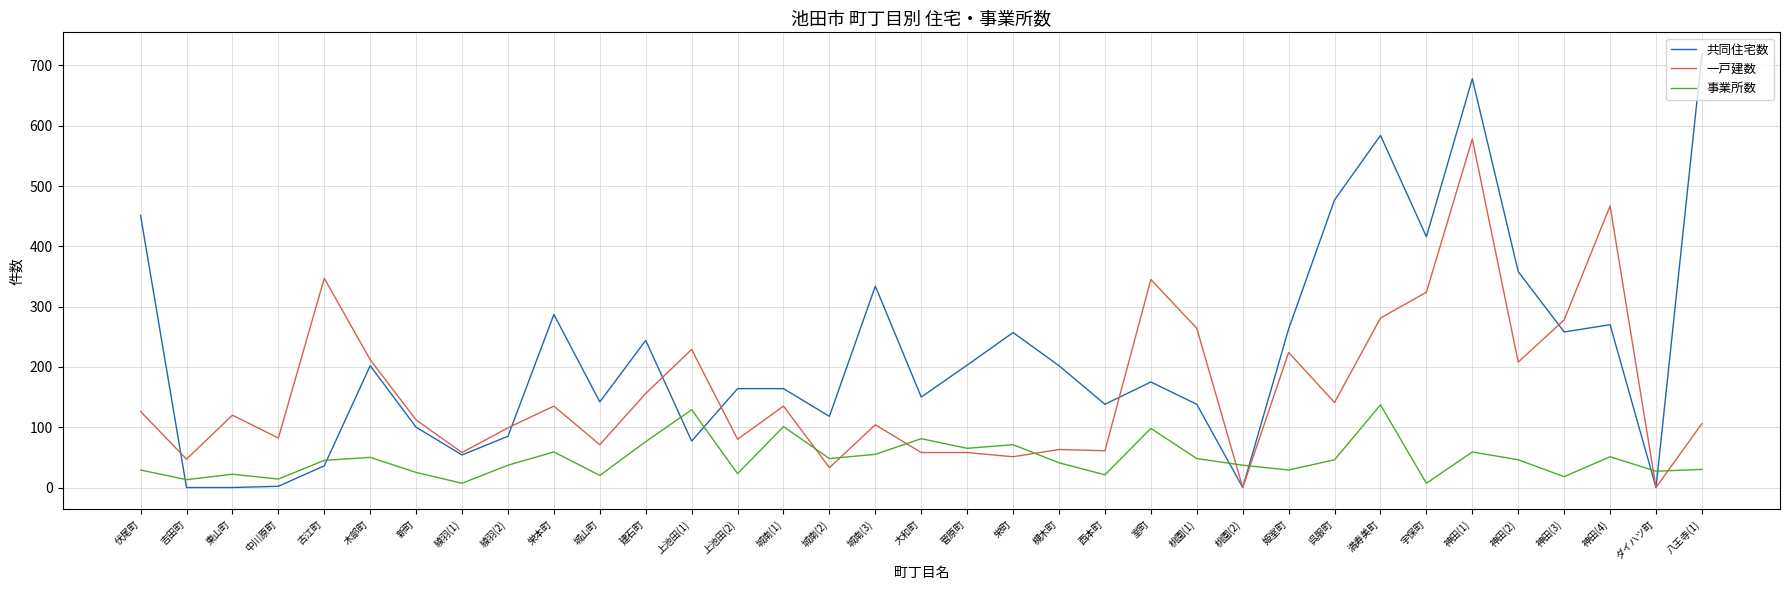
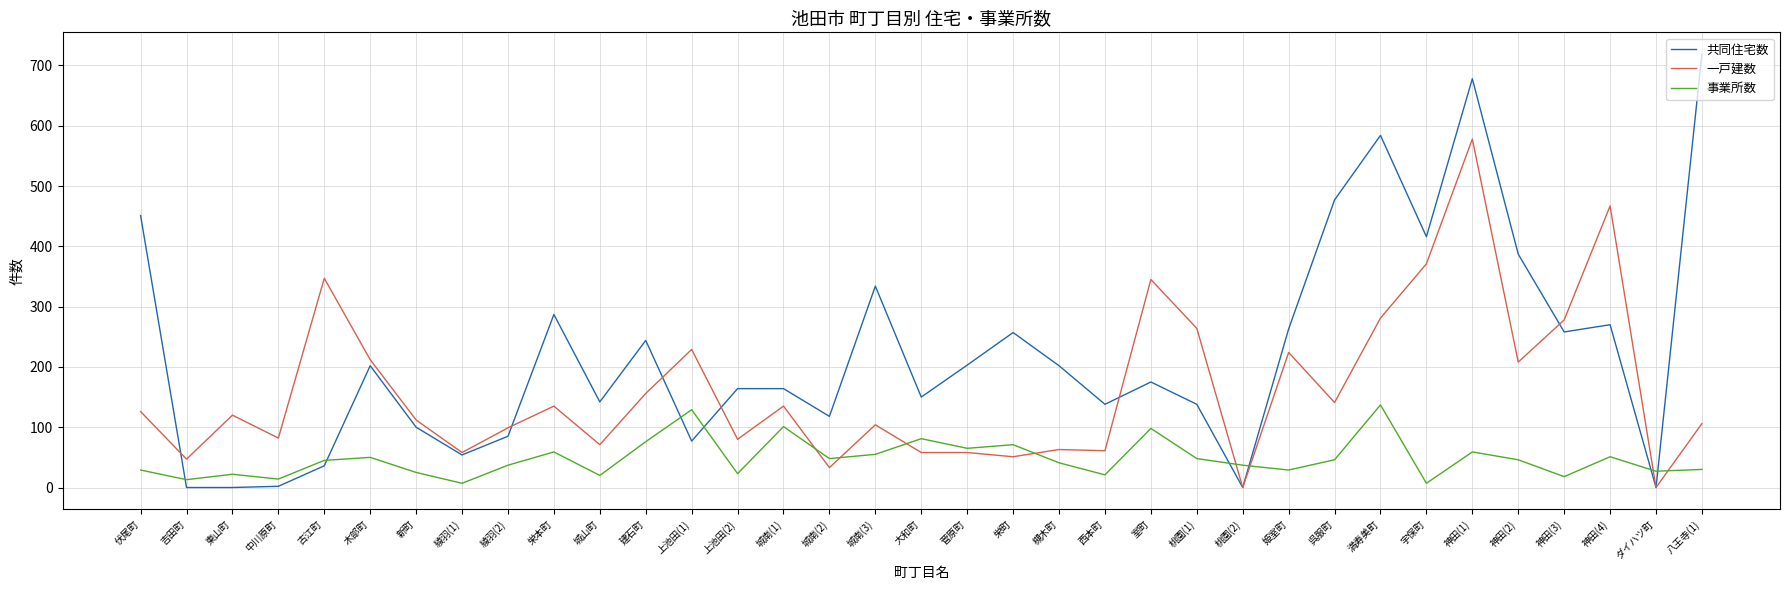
  {
    "共同住宅数": {
      "伏尾町": 450,
      "吉田町": 0,
      "東山町": 0,
      "中川原町": 0,
      "古江町": 40,
      "木部町": 200,
      "新町": 100,
      "綾羽(2)": 90,
      "栄本町": 290,
      "城山町": 140,
      "建石町": 240,
      "上池田(1)": 80,
      "上池田(2)": 160,
      "城南(1)": 160,
      "城南(2)": 120,
      "城南(3)": 330,
      "大和町": 150,
      "菅原町": 200,
      "栄町": 260,
      "槻木町": 200,
      "西本町": 140,
      "室町": 180,
      "桃園(1)": 140,
      "姫室町": 260,
      "呉服町": 480,
      "満寿美町": 580,
      "宇保町": 420,
      "神田(1)": 680,
-     "神田(2)": 360,
+     "神田(2)": 390,
      "神田(3)": 260,
      "神田(4)": 270
    },
    "一戸建数": {
      "伏尾町": 130,
      "吉田町": 50,
      "東山町": 120,
      "中川原町": 80,
      "古江町": 350,
      "木部町": 210,
      "新町": 110,
      "綾羽(2)": 100,
      "栄本町": 140,
      "城山町": 70,
      "建石町": 160,
      "上池田(1)": 230,
      "上池田(2)": 80,
      "城南(1)": 140,
      "城南(2)": 30,
      "城南(3)": 100,
      "大和町": 60,
      "菅原町": 60,
      "栄町": 50,
      "槻木町": 60,
      "西本町": 60,
      "室町": 350,
      "桃園(1)": 260,
      "姫室町": 220,
      "呉服町": 140,
      "満寿美町": 280,
-     "宇保町": 320,
+     "宇保町": 370,
      "神田(1)": 580,
      "神田(2)": 210,
      "神田(3)": 280,
      "神田(4)": 470,
      "八王寺(1)": 110
    },
    "事業所数": {
      "伏尾町": 30,
      "吉田町": 10,
      "東山町": 20,
      "中川原町": 10,
      "古江町": 50,
      "木部町": 50,
      "新町": 30,
      "綾羽(1)": 10,
      "綾羽(2)": 40,
      "栄本町": 60,
      "城山町": 20,
      "建石町": 80,
      "上池田(1)": 130,
      "上池田(2)": 20,
      "城南(1)": 100,
      "城南(2)": 50,
      "城南(3)": 60,
      "大和町": 80,
      "菅原町": 70,
      "栄町": 70,
      "槻木町": 40,
      "西本町": 20,
      "室町": 100,
      "桃園(1)": 50,
      "桃園(2)": 40,
      "姫室町": 30,
      "呉服町": 50,
      "満寿美町": 140,
      "宇保町": 10,
      "神田(1)": 60,
      "神田(2)": 50,
      "神田(3)": 20,
      "神田(4)": 50,
      "ダイハツ町": 30,
      "八王寺(1)": 30
    }
  }
